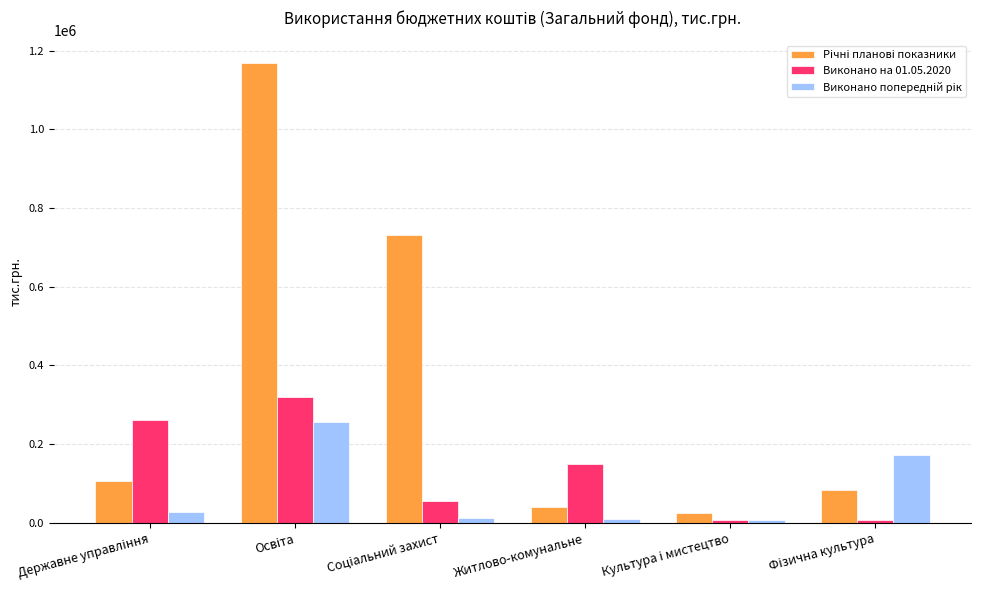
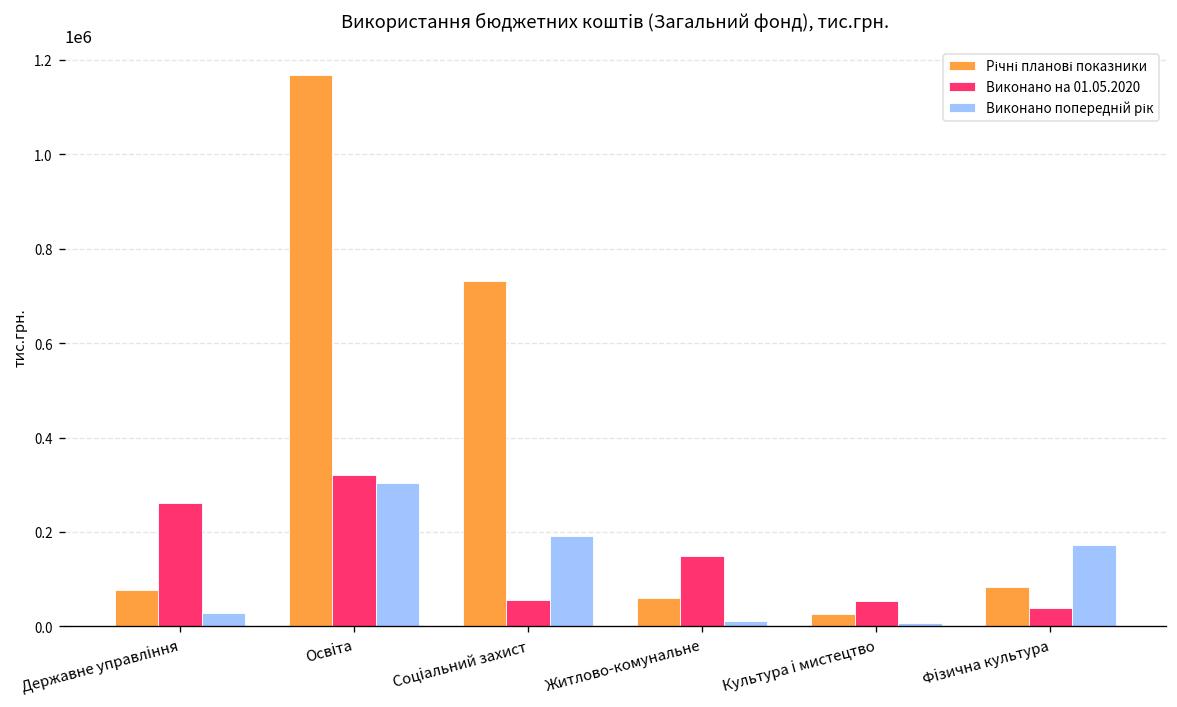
  {
    "Річні планові показники": {
-     "Державне управління": 110000,
+     "Державне управління": 80000,
      "Освіта": 1170000,
      "Соціальний захист": 730000,
-     "Житлово-комунальне": 40000,
+     "Житлово-комунальне": 60000,
      "Культура і мистецтво": 30000,
      "Фізична культура": 80000
    },
    "Виконано на 01.05.2020": {
      "Державне управління": 260000,
      "Освіта": 320000,
      "Соціальний захист": 60000,
      "Житлово-комунальне": 150000,
-     "Культура і мистецтво": 10000,
-     "Фізична культура": 10000
+     "Культура і мистецтво": 50000,
+     "Фізична культура": 40000
    },
    "Виконано попередній рік": {
      "Державне управління": 30000,
-     "Освіта": 260000,
-     "Соціальний захист": 10000,
+     "Освіта": 300000,
+     "Соціальний захист": 190000,
      "Житлово-комунальне": 10000,
      "Культура і мистецтво": 10000,
      "Фізична культура": 170000
    }
  }
